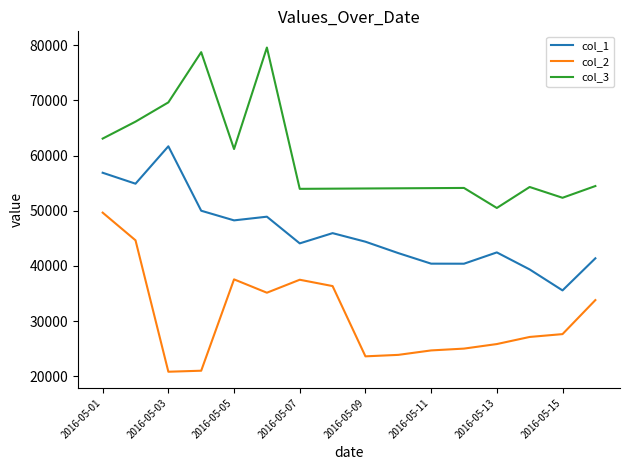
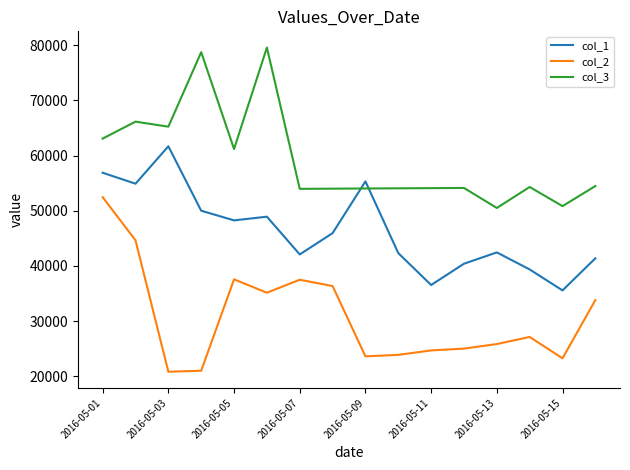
  {
    "col_1": {
      "2016-05-01": 57000,
      "2016-05-03": 62000,
      "2016-05-05": 48000,
-     "2016-05-07": 44000,
-     "2016-05-09": 44000,
-     "2016-05-11": 40000,
+     "2016-05-07": 42000,
+     "2016-05-09": 55000,
+     "2016-05-11": 37000,
      "2016-05-13": 42000,
      "2016-05-15": 36000
    },
    "col_2": {
-     "2016-05-01": 50000,
+     "2016-05-01": 52000,
      "2016-05-03": 21000,
      "2016-05-05": 38000,
      "2016-05-07": 38000,
      "2016-05-09": 24000,
      "2016-05-11": 25000,
      "2016-05-13": 26000,
-     "2016-05-15": 28000
+     "2016-05-15": 23000
    },
    "col_3": {
      "2016-05-01": 63000,
-     "2016-05-03": 70000,
+     "2016-05-03": 65000,
      "2016-05-05": 61000,
      "2016-05-07": 54000,
      "2016-05-09": 54000,
      "2016-05-11": 54000,
      "2016-05-13": 51000,
-     "2016-05-15": 52000
+     "2016-05-15": 51000
    }
  }
